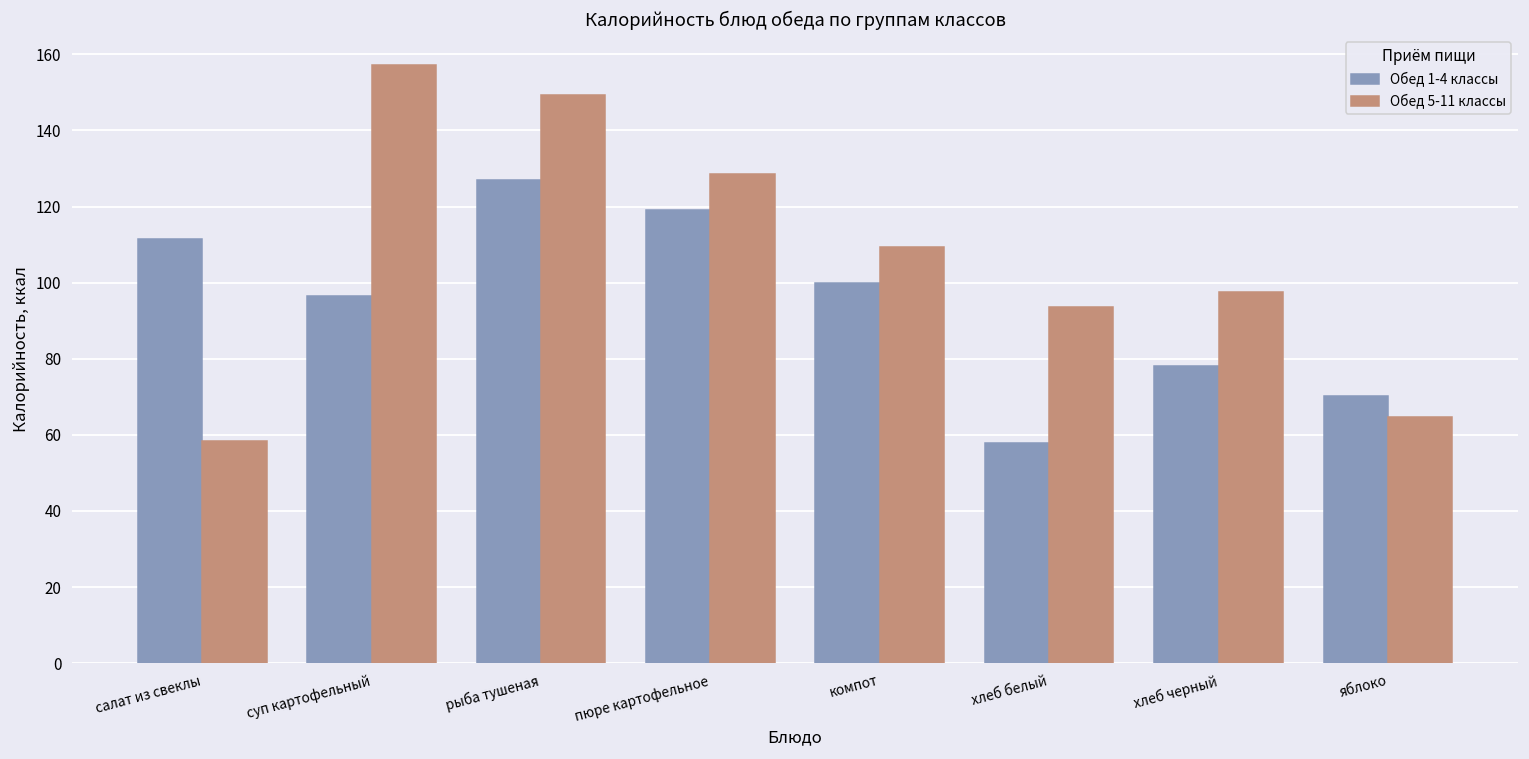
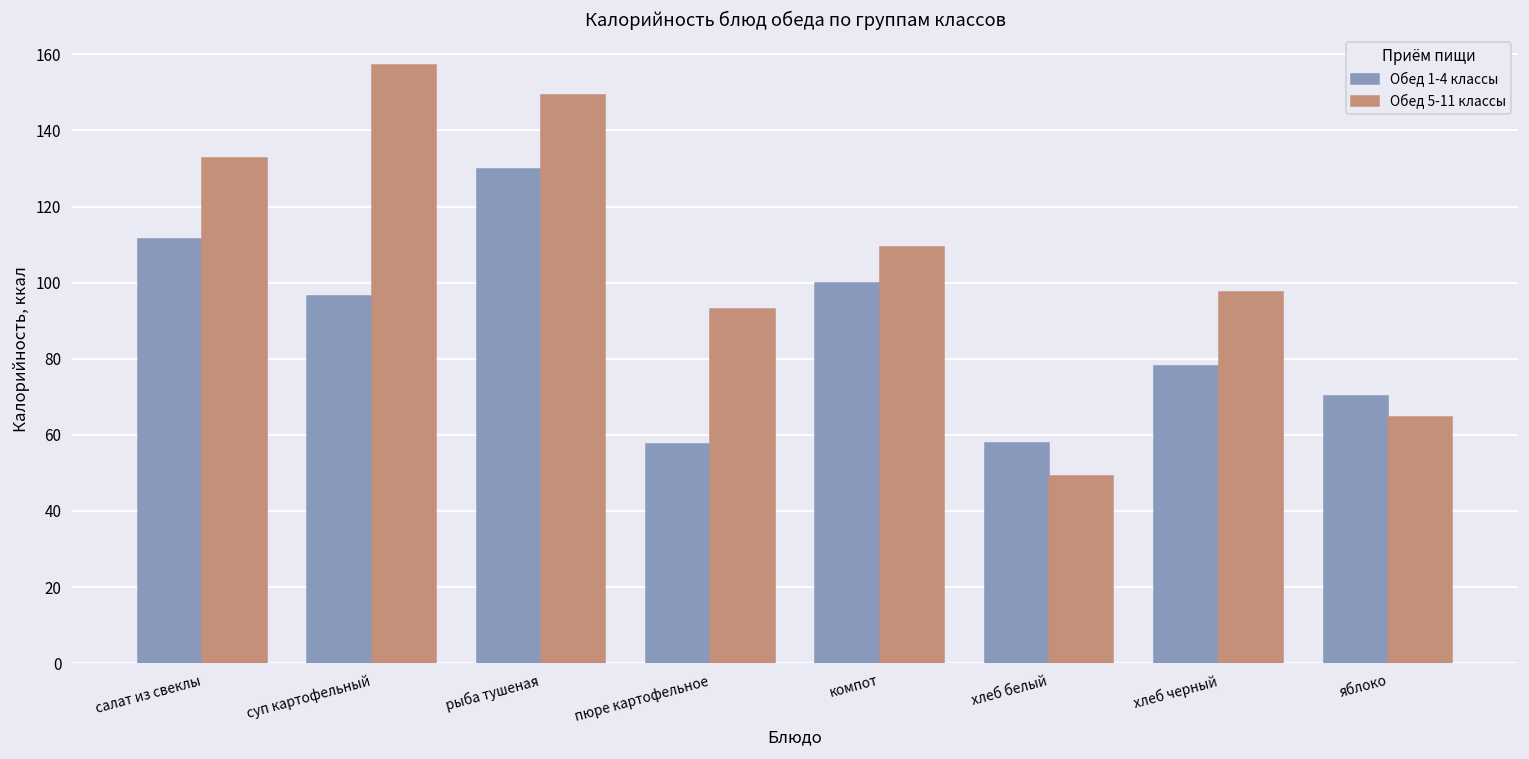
  {
    "Обед 1-4 классы": {
      "салат из свеклы": 112,
      "суп картофельный": 97,
-     "рыба тушеная": 127,
-     "пюре картофельное": 119,
+     "рыба тушеная": 130,
+     "пюре картофельное": 58,
      "компот": 100,
      "хлеб белый": 58,
      "хлеб черный": 78,
      "яблоко": 70
    },
    "Обед 5-11 классы": {
-     "салат из свеклы": 58,
+     "салат из свеклы": 133,
      "суп картофельный": 157,
      "рыба тушеная": 149,
-     "пюре картофельное": 128,
+     "пюре картофельное": 93,
      "компот": 109,
-     "хлеб белый": 94,
+     "хлеб белый": 49,
      "хлеб черный": 98,
      "яблоко": 65
    }
  }
